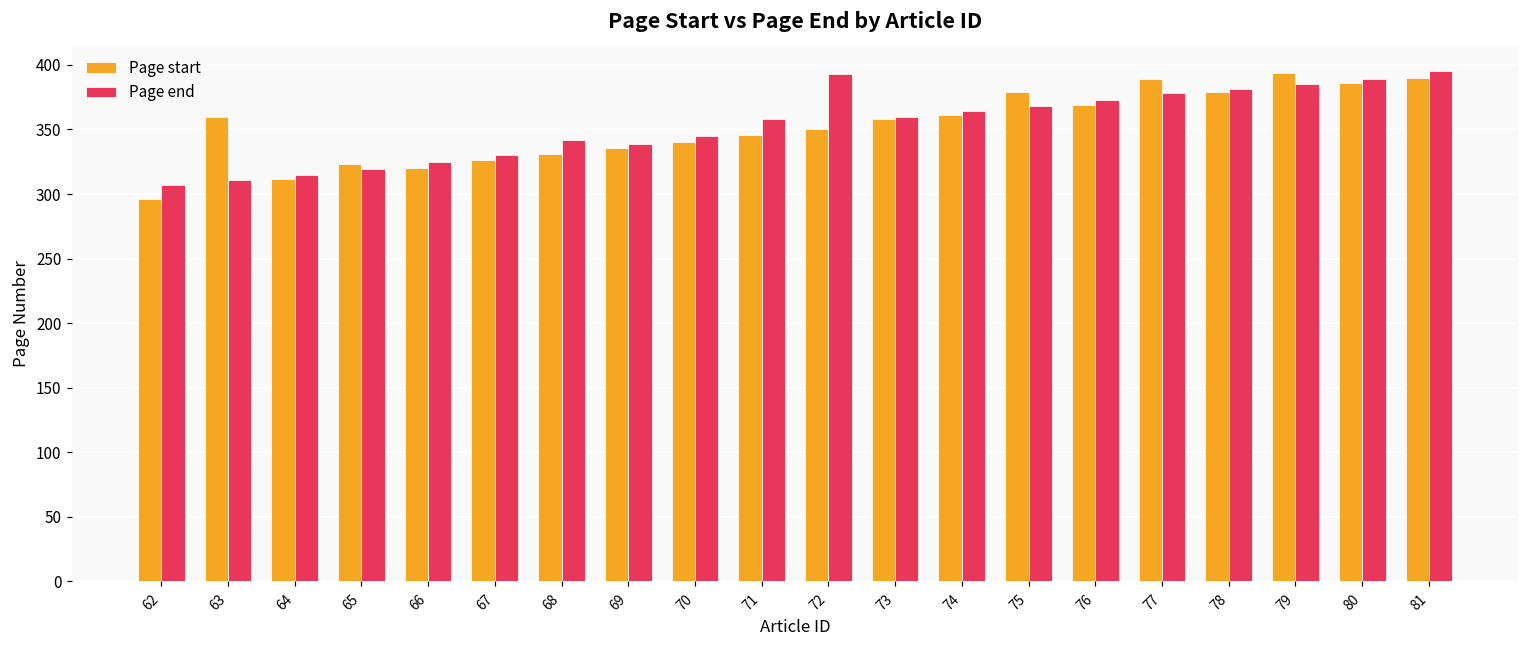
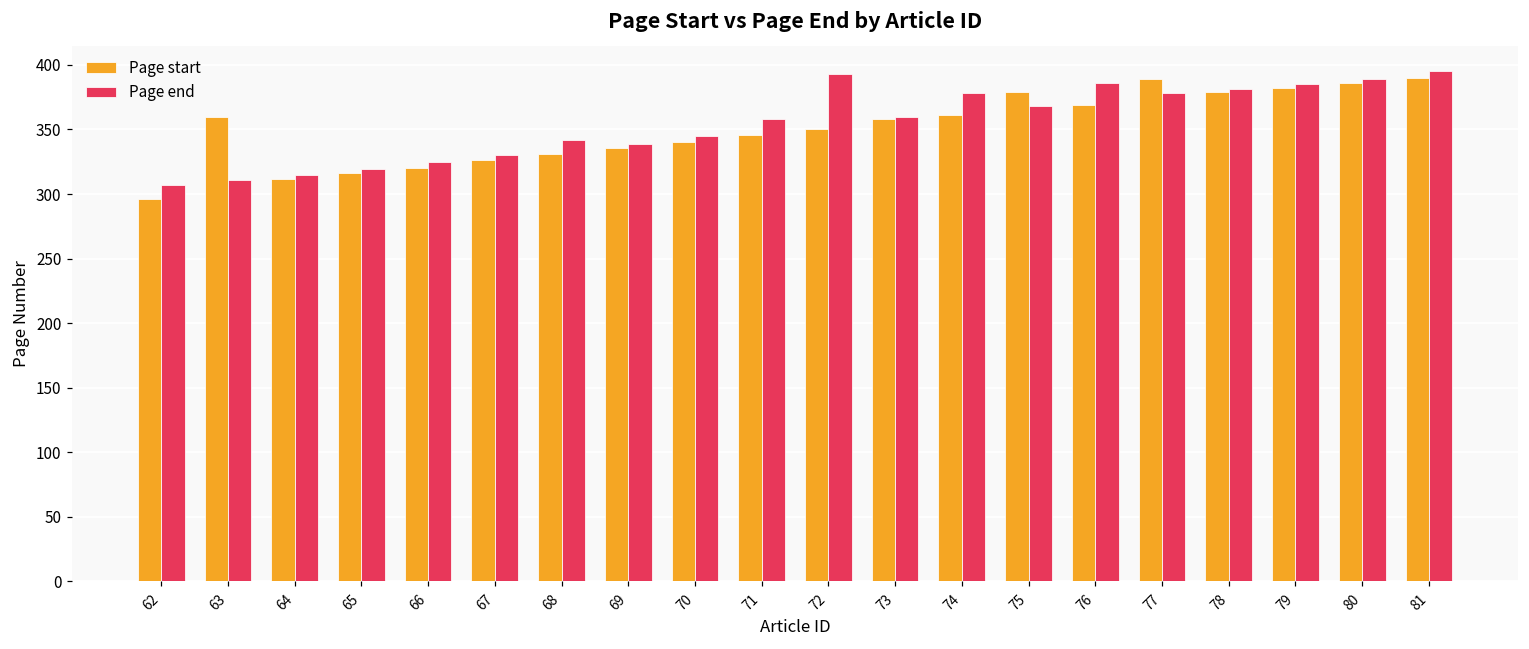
  {
    "Page start": {
      "62": 296,
      "63": 360,
      "64": 312,
-     "65": 323,
+     "65": 316,
      "66": 320,
      "67": 326,
      "68": 331,
      "69": 336,
      "70": 340,
      "71": 346,
      "72": 350,
      "73": 358,
      "74": 361,
      "75": 379,
      "76": 369,
      "77": 389,
      "78": 379,
-     "79": 394,
+     "79": 382,
      "80": 386,
      "81": 390
    },
    "Page end": {
      "62": 307,
      "63": 311,
      "64": 315,
      "65": 319,
      "66": 325,
      "67": 330,
      "68": 342,
      "69": 339,
      "70": 345,
      "71": 358,
      "72": 393,
      "73": 360,
-     "74": 364,
+     "74": 378,
      "75": 368,
-     "76": 373,
+     "76": 386,
      "77": 378,
      "78": 381,
      "79": 385,
      "80": 389,
      "81": 395
    }
  }
